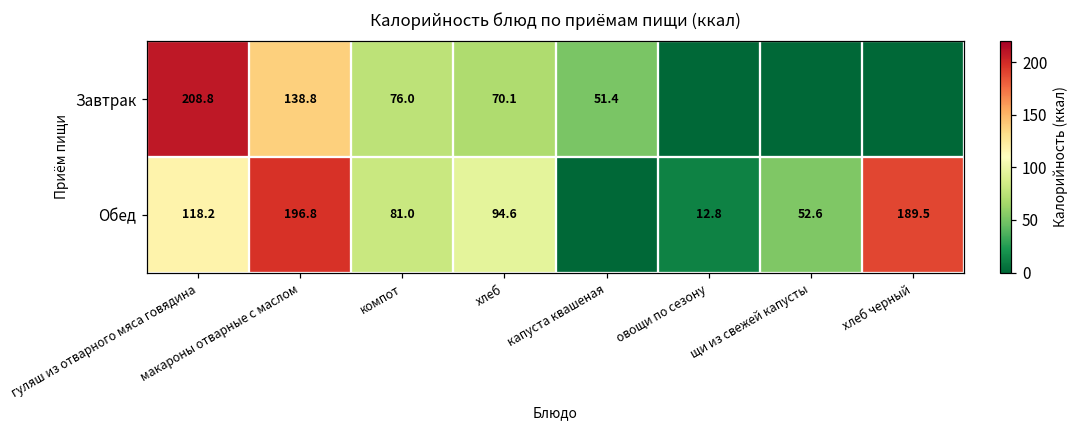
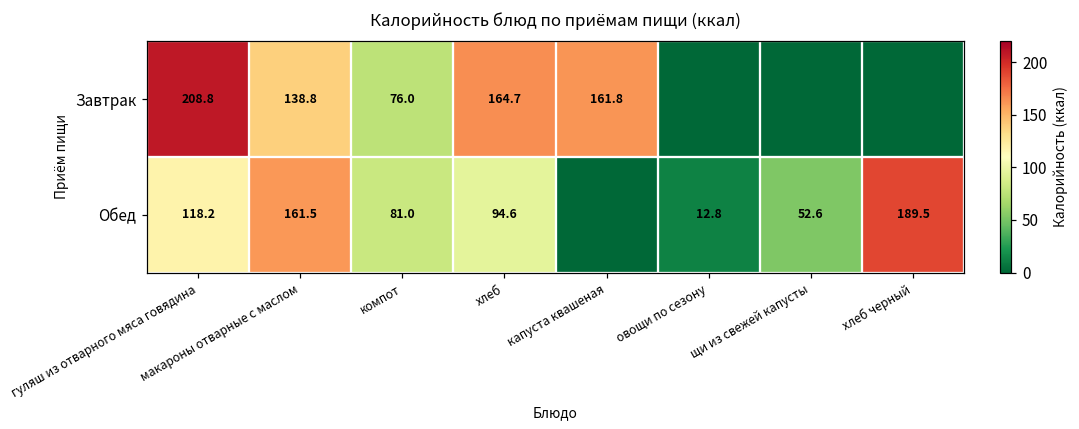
  {
    "Завтрак": {
      "гуляш из отварного мяса говядина": 208.8,
      "макароны отварные с маслом": 138.8,
      "компот": 76.0,
-     "хлеб": 70.1,
-     "капуста квашеная": 51.4
+     "хлеб": 164.7,
+     "капуста квашеная": 161.8
    },
    "Обед": {
      "гуляш из отварного мяса говядина": 118.2,
-     "макароны отварные с маслом": 196.8,
+     "макароны отварные с маслом": 161.5,
      "компот": 81.0,
      "хлеб": 94.6,
      "овощи по сезону": 12.8,
      "щи из свежей капусты": 52.6,
      "хлеб черный": 189.5
    }
  }
